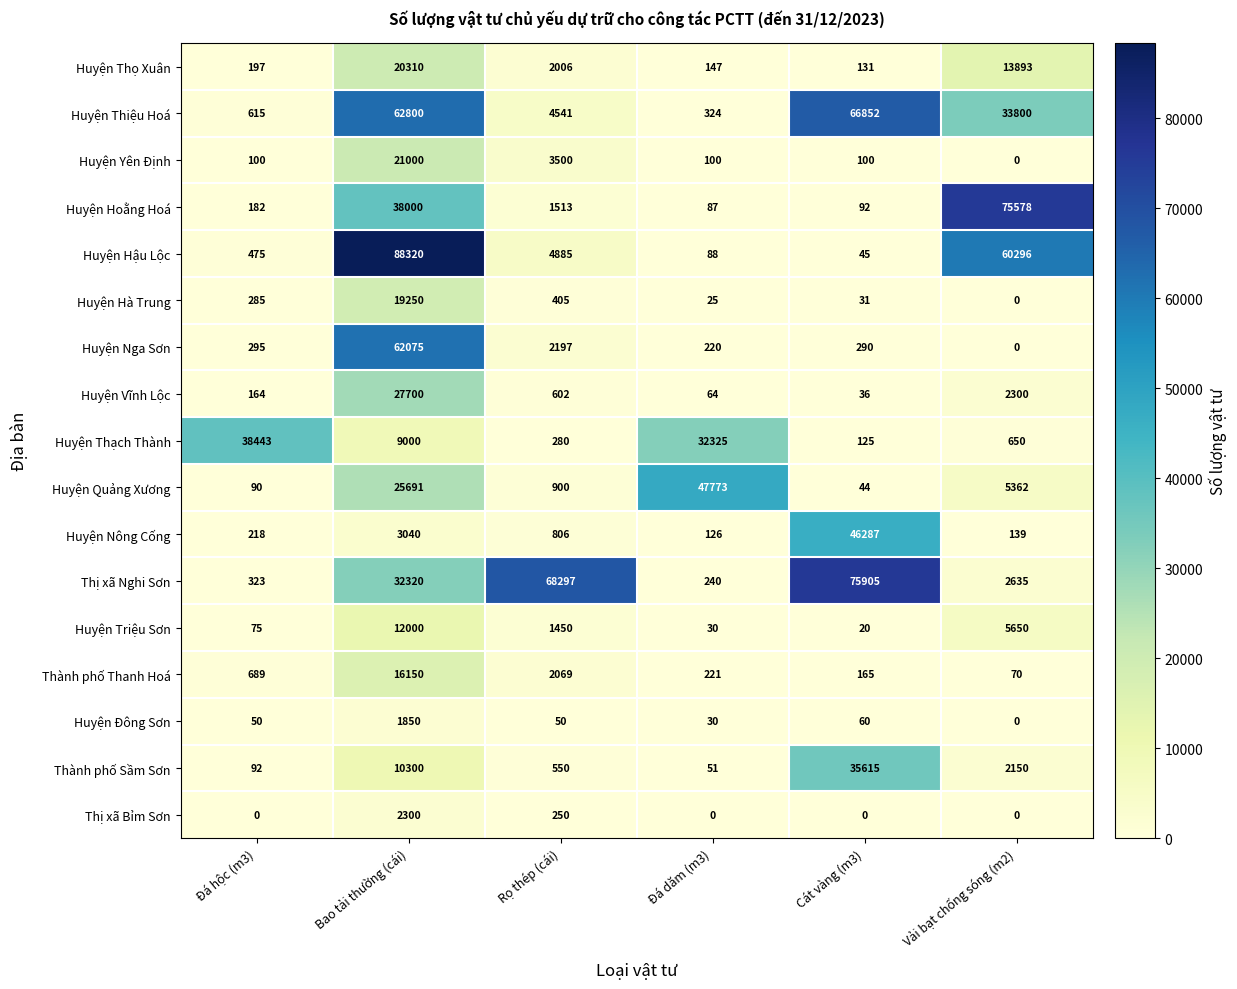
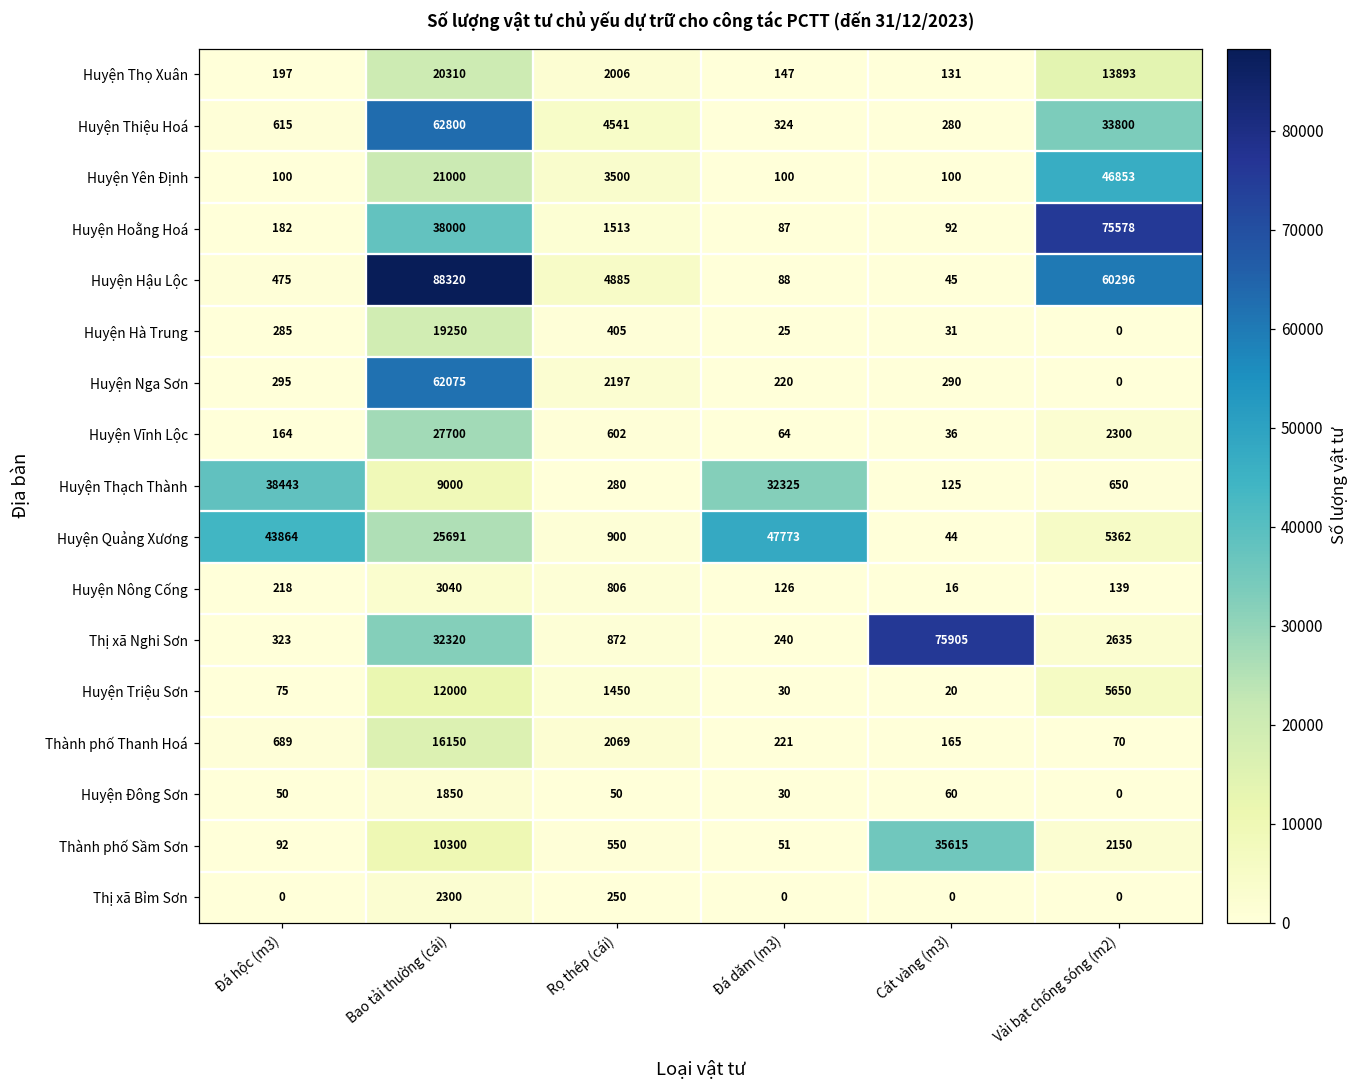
  {
    "Huyện Thọ Xuân": {
      "Đá hộc (m3)": 197,
      "Bao tải thường (cái)": 20310,
      "Rọ thép (cái)": 2006,
      "Đá dăm (m3)": 147,
      "Cát vàng (m3)": 131,
      "Vải bạt chống sóng (m2)": 13893
    },
    "Huyện Thiệu Hoá": {
      "Đá hộc (m3)": 615,
      "Bao tải thường (cái)": 62800,
      "Rọ thép (cái)": 4541,
      "Đá dăm (m3)": 324,
-     "Cát vàng (m3)": 66852,
+     "Cát vàng (m3)": 280,
      "Vải bạt chống sóng (m2)": 33800
    },
    "Huyện Yên Định": {
      "Đá hộc (m3)": 100,
      "Bao tải thường (cái)": 21000,
      "Rọ thép (cái)": 3500,
      "Đá dăm (m3)": 100,
      "Cát vàng (m3)": 100,
-     "Vải bạt chống sóng (m2)": 0
+     "Vải bạt chống sóng (m2)": 46853
    },
    "Huyện Hoằng Hoá": {
      "Đá hộc (m3)": 182,
      "Bao tải thường (cái)": 38000,
      "Rọ thép (cái)": 1513,
      "Đá dăm (m3)": 87,
      "Cát vàng (m3)": 92,
      "Vải bạt chống sóng (m2)": 75578
    },
    "Huyện Hậu Lộc": {
      "Đá hộc (m3)": 475,
      "Bao tải thường (cái)": 88320,
      "Rọ thép (cái)": 4885,
      "Đá dăm (m3)": 88,
      "Cát vàng (m3)": 45,
      "Vải bạt chống sóng (m2)": 60296
    },
    "Huyện Hà Trung": {
      "Đá hộc (m3)": 285,
      "Bao tải thường (cái)": 19250,
      "Rọ thép (cái)": 405,
      "Đá dăm (m3)": 25,
      "Cát vàng (m3)": 31,
      "Vải bạt chống sóng (m2)": 0
    },
    "Huyện Nga Sơn": {
      "Đá hộc (m3)": 295,
      "Bao tải thường (cái)": 62075,
      "Rọ thép (cái)": 2197,
      "Đá dăm (m3)": 220,
      "Cát vàng (m3)": 290,
      "Vải bạt chống sóng (m2)": 0
    },
    "Huyện Vĩnh Lộc": {
      "Đá hộc (m3)": 164,
      "Bao tải thường (cái)": 27700,
      "Rọ thép (cái)": 602,
      "Đá dăm (m3)": 64,
      "Cát vàng (m3)": 36,
      "Vải bạt chống sóng (m2)": 2300
    },
    "Huyện Thạch Thành": {
      "Đá hộc (m3)": 38443,
      "Bao tải thường (cái)": 9000,
      "Rọ thép (cái)": 280,
      "Đá dăm (m3)": 32325,
      "Cát vàng (m3)": 125,
      "Vải bạt chống sóng (m2)": 650
    },
    "Huyện Quảng Xương": {
-     "Đá hộc (m3)": 90,
+     "Đá hộc (m3)": 43864,
      "Bao tải thường (cái)": 25691,
      "Rọ thép (cái)": 900,
      "Đá dăm (m3)": 47773,
      "Cát vàng (m3)": 44,
      "Vải bạt chống sóng (m2)": 5362
    },
    "Huyện Nông Cống": {
      "Đá hộc (m3)": 218,
      "Bao tải thường (cái)": 3040,
      "Rọ thép (cái)": 806,
      "Đá dăm (m3)": 126,
-     "Cát vàng (m3)": 46287,
+     "Cát vàng (m3)": 16,
      "Vải bạt chống sóng (m2)": 139
    },
    "Thị xã Nghi Sơn": {
      "Đá hộc (m3)": 323,
      "Bao tải thường (cái)": 32320,
-     "Rọ thép (cái)": 68297,
+     "Rọ thép (cái)": 872,
      "Đá dăm (m3)": 240,
      "Cát vàng (m3)": 75905,
      "Vải bạt chống sóng (m2)": 2635
    },
    "Huyện Triệu Sơn": {
      "Đá hộc (m3)": 75,
      "Bao tải thường (cái)": 12000,
      "Rọ thép (cái)": 1450,
      "Đá dăm (m3)": 30,
      "Cát vàng (m3)": 20,
      "Vải bạt chống sóng (m2)": 5650
    },
    "Thành phố Thanh Hoá": {
      "Đá hộc (m3)": 689,
      "Bao tải thường (cái)": 16150,
      "Rọ thép (cái)": 2069,
      "Đá dăm (m3)": 221,
      "Cát vàng (m3)": 165,
      "Vải bạt chống sóng (m2)": 70
    },
    "Huyện Đông Sơn": {
      "Đá hộc (m3)": 50,
      "Bao tải thường (cái)": 1850,
      "Rọ thép (cái)": 50,
      "Đá dăm (m3)": 30,
      "Cát vàng (m3)": 60,
      "Vải bạt chống sóng (m2)": 0
    },
    "Thành phố Sầm Sơn": {
      "Đá hộc (m3)": 92,
      "Bao tải thường (cái)": 10300,
      "Rọ thép (cái)": 550,
      "Đá dăm (m3)": 51,
      "Cát vàng (m3)": 35615,
      "Vải bạt chống sóng (m2)": 2150
    },
    "Thị xã Bỉm Sơn": {
      "Đá hộc (m3)": 0,
      "Bao tải thường (cái)": 2300,
      "Rọ thép (cái)": 250,
      "Đá dăm (m3)": 0,
      "Cát vàng (m3)": 0,
      "Vải bạt chống sóng (m2)": 0
    }
  }
